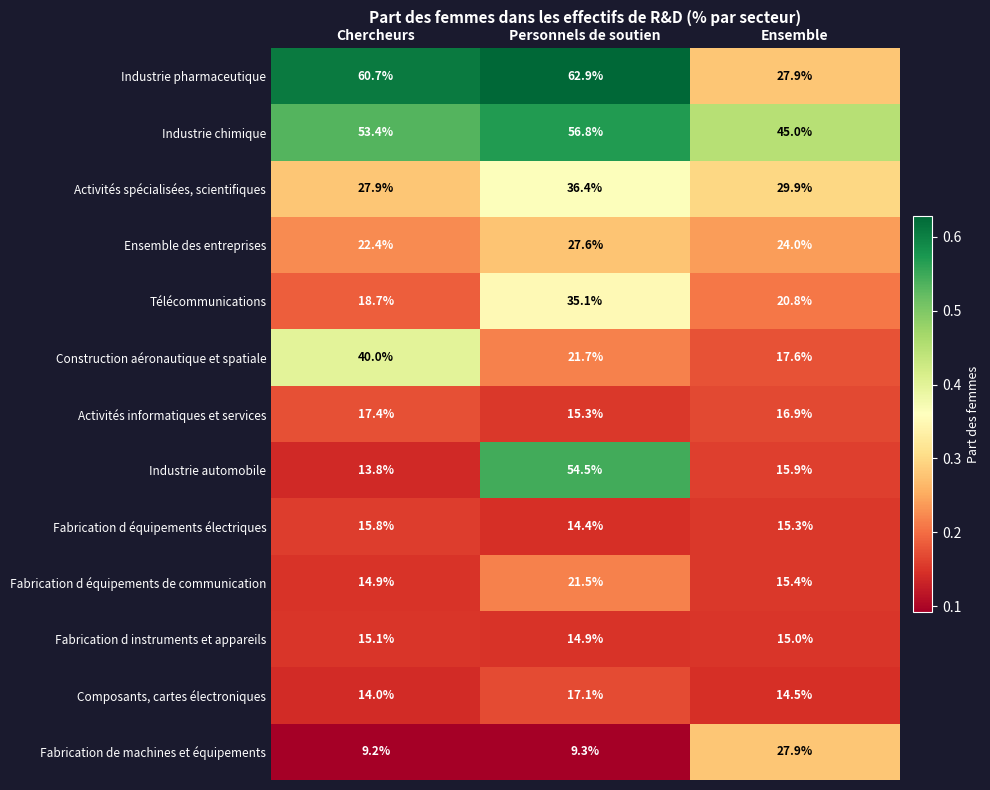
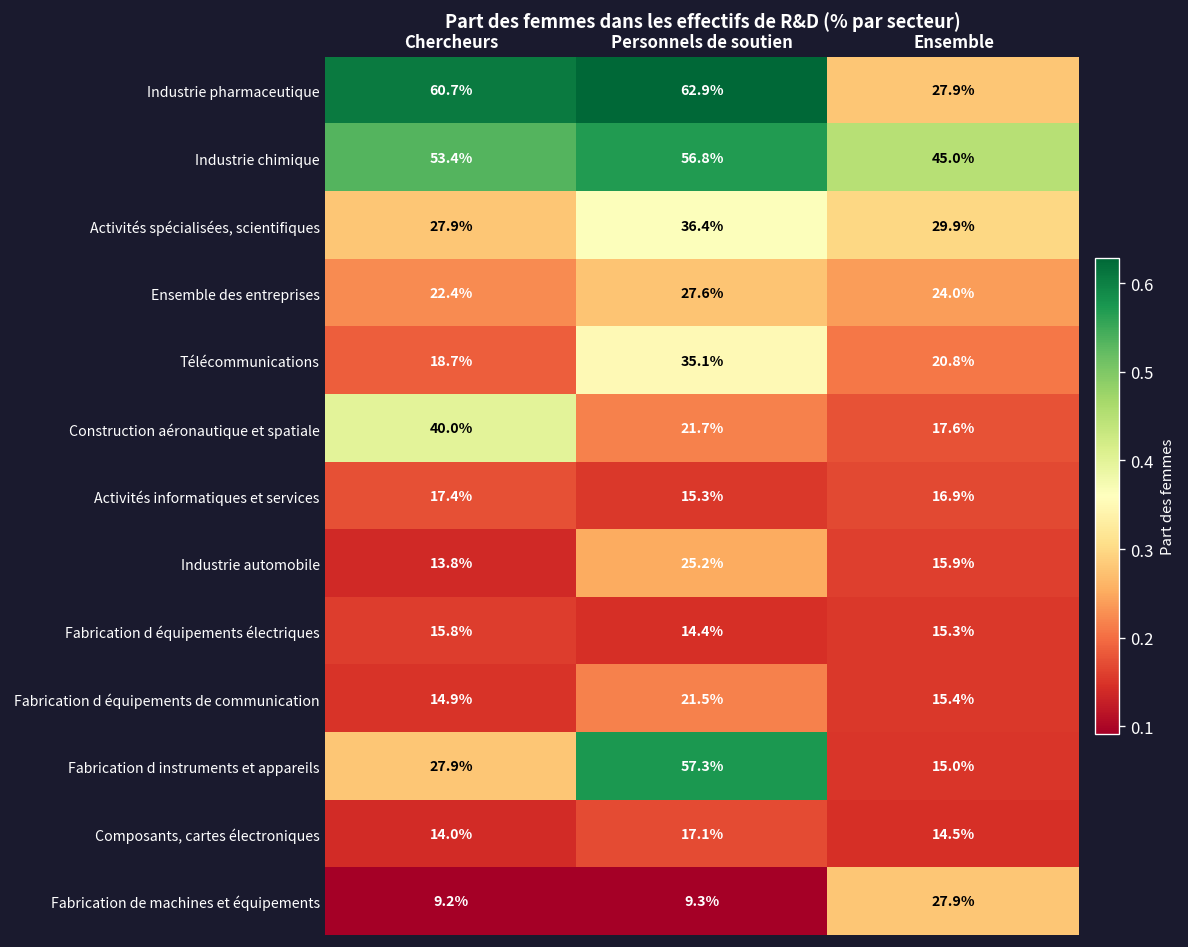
  {
    "Industrie pharmaceutique": {
      "Chercheurs": "60.7%",
      "Personnels de soutien": "62.9%",
      "Ensemble": "27.9%"
    },
    "Industrie chimique": {
      "Chercheurs": "53.4%",
      "Personnels de soutien": "56.8%",
      "Ensemble": "45.0%"
    },
    "Activités spécialisées, scientifiques": {
      "Chercheurs": "27.9%",
      "Personnels de soutien": "36.4%",
      "Ensemble": "29.9%"
    },
    "Ensemble des entreprises": {
      "Chercheurs": "22.4%",
      "Personnels de soutien": "27.6%",
      "Ensemble": "24.0%"
    },
    "Télécommunications": {
      "Chercheurs": "18.7%",
      "Personnels de soutien": "35.1%",
      "Ensemble": "20.8%"
    },
    "Construction aéronautique et spatiale": {
      "Chercheurs": "40.0%",
      "Personnels de soutien": "21.7%",
      "Ensemble": "17.6%"
    },
    "Activités informatiques et services": {
      "Chercheurs": "17.4%",
      "Personnels de soutien": "15.3%",
      "Ensemble": "16.9%"
    },
    "Industrie automobile": {
      "Chercheurs": "13.8%",
-     "Personnels de soutien": "54.5%",
+     "Personnels de soutien": "25.2%",
      "Ensemble": "15.9%"
    },
    "Fabrication d équipements électriques": {
      "Chercheurs": "15.8%",
      "Personnels de soutien": "14.4%",
      "Ensemble": "15.3%"
    },
    "Fabrication d équipements de communication": {
      "Chercheurs": "14.9%",
      "Personnels de soutien": "21.5%",
      "Ensemble": "15.4%"
    },
    "Fabrication d instruments et appareils": {
-     "Chercheurs": "15.1%",
-     "Personnels de soutien": "14.9%",
+     "Chercheurs": "27.9%",
+     "Personnels de soutien": "57.3%",
      "Ensemble": "15.0%"
    },
    "Composants, cartes électroniques": {
      "Chercheurs": "14.0%",
      "Personnels de soutien": "17.1%",
      "Ensemble": "14.5%"
    },
    "Fabrication de machines et équipements": {
      "Chercheurs": "9.2%",
      "Personnels de soutien": "9.3%",
      "Ensemble": "27.9%"
    }
  }
